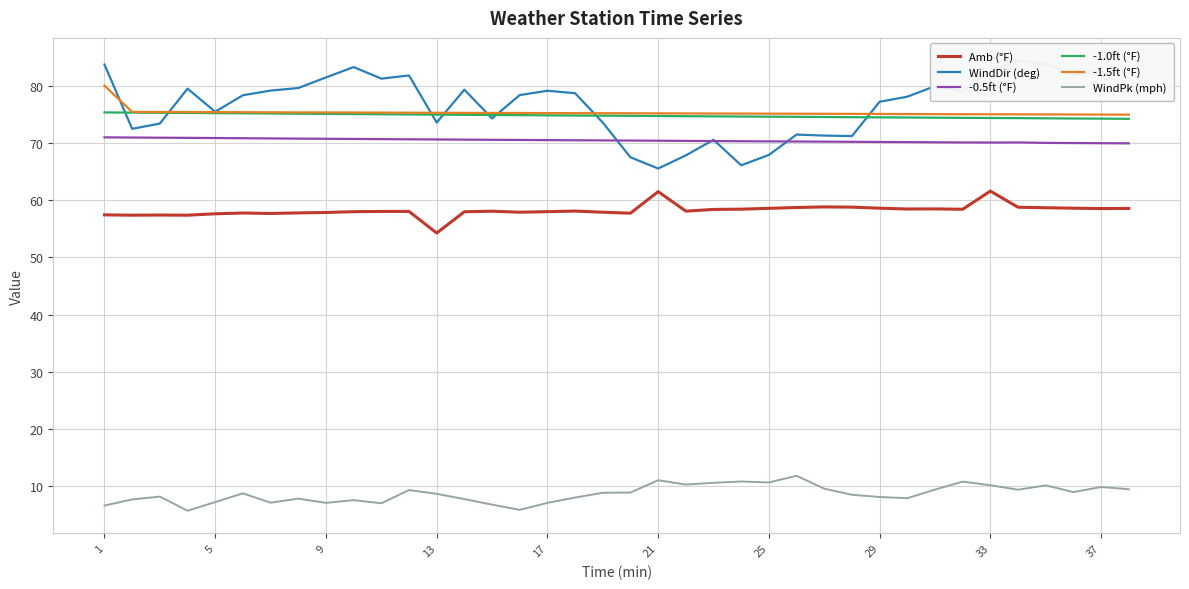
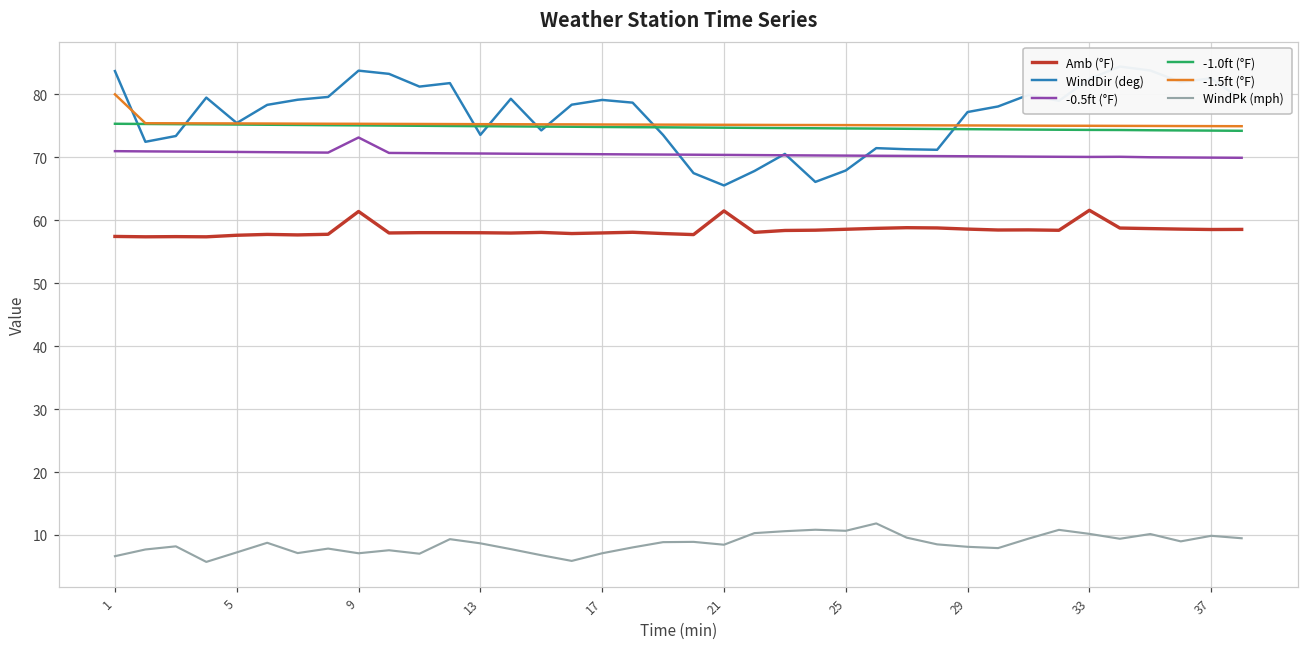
  {
    "Amb (°F)": {
      "1": 57,
      "5": 58,
-     "9": 58,
-     "13": 54,
+     "9": 61,
+     "13": 58,
      "17": 58,
      "21": 61,
      "25": 59,
      "29": 59,
      "33": 62,
      "37": 59
    },
    "WindDir (deg)": {
      "1": 84,
-     "9": 81,
+     "9": 84,
      "13": 74,
      "17": 79,
      "21": 66,
      "25": 68,
      "29": 77
    },
    "-0.5ft (°F)": {
      "1": 71,
      "5": 71,
-     "9": 71,
+     "9": 73,
      "13": 71,
      "17": 70,
      "21": 70,
      "25": 70,
      "29": 70,
      "33": 70,
      "37": 70
    },
    "-1.0ft (°F)": {
      "1": 75,
      "21": 75,
      "25": 75,
      "29": 74,
      "33": 74,
      "37": 74
    },
    "-1.5ft (°F)": {
      "1": 80,
      "21": 75,
      "25": 75,
      "29": 75,
      "33": 75,
      "37": 75
    },
    "WindPk (mph)": {
      "1": 7,
      "5": 7,
      "9": 7,
      "13": 9,
      "17": 7,
-     "21": 11,
+     "21": 8,
      "25": 11,
      "29": 8,
      "33": 10,
      "37": 10
    }
  }
